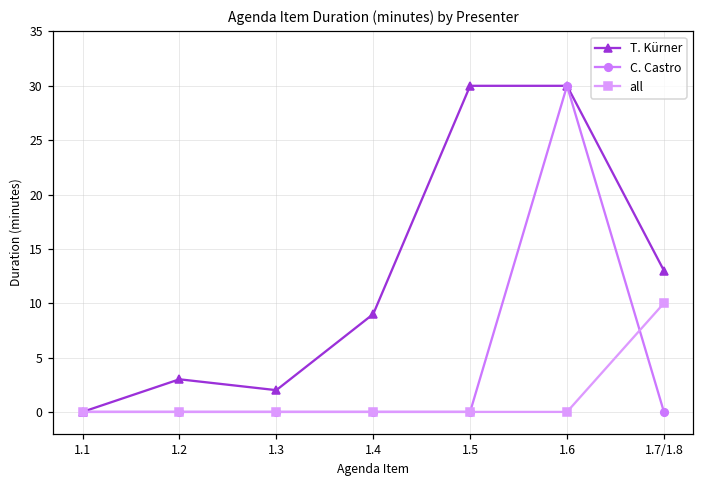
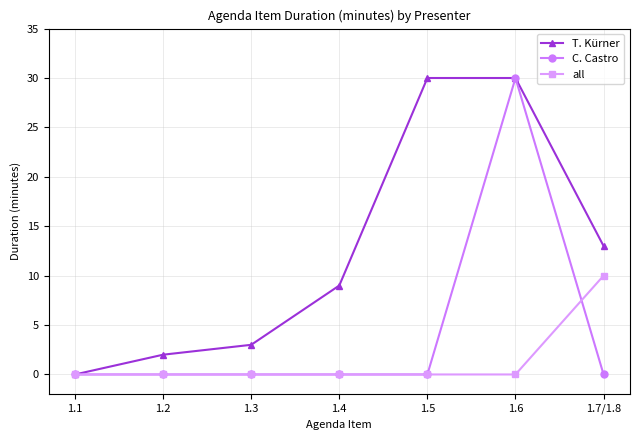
  {
    "T. Kürner": {
-     "1.2": 3,
-     "1.3": 2,
+     "1.2": 2,
+     "1.3": 3,
      "1.4": 9,
      "1.5": 30,
      "1.7/1.8": 13
    }
  }
